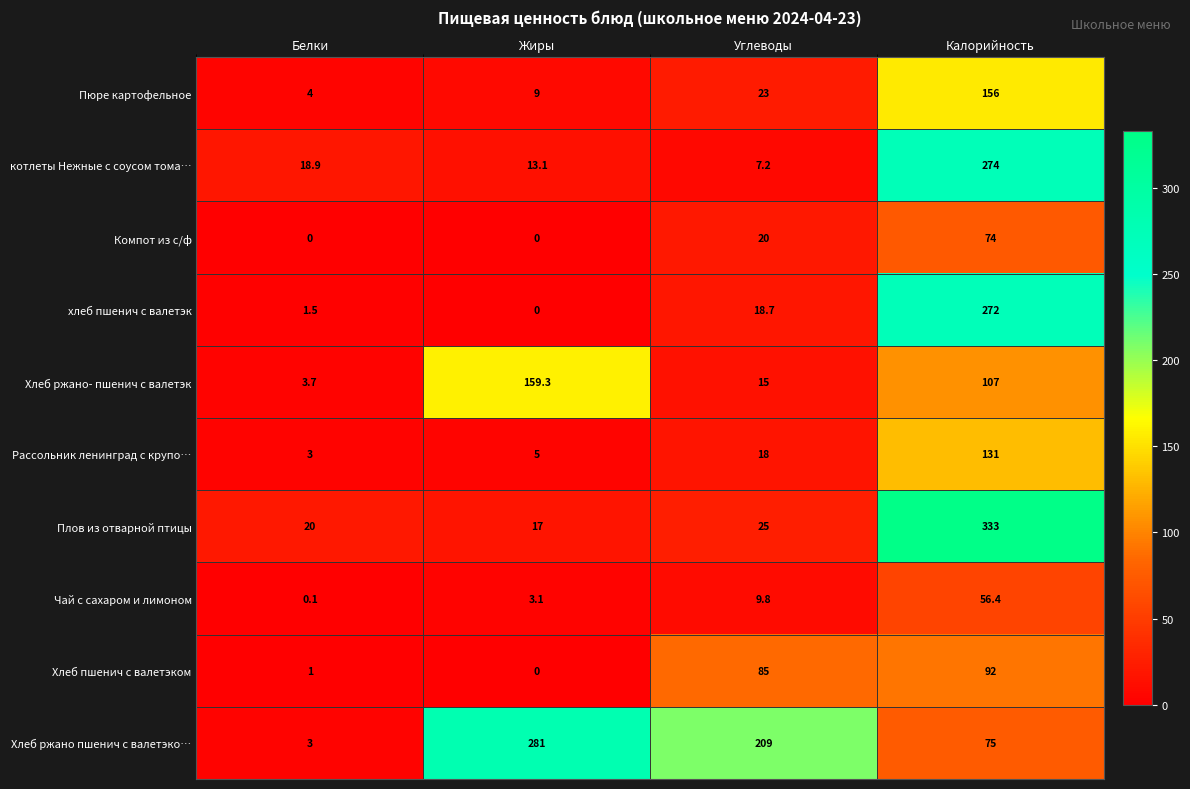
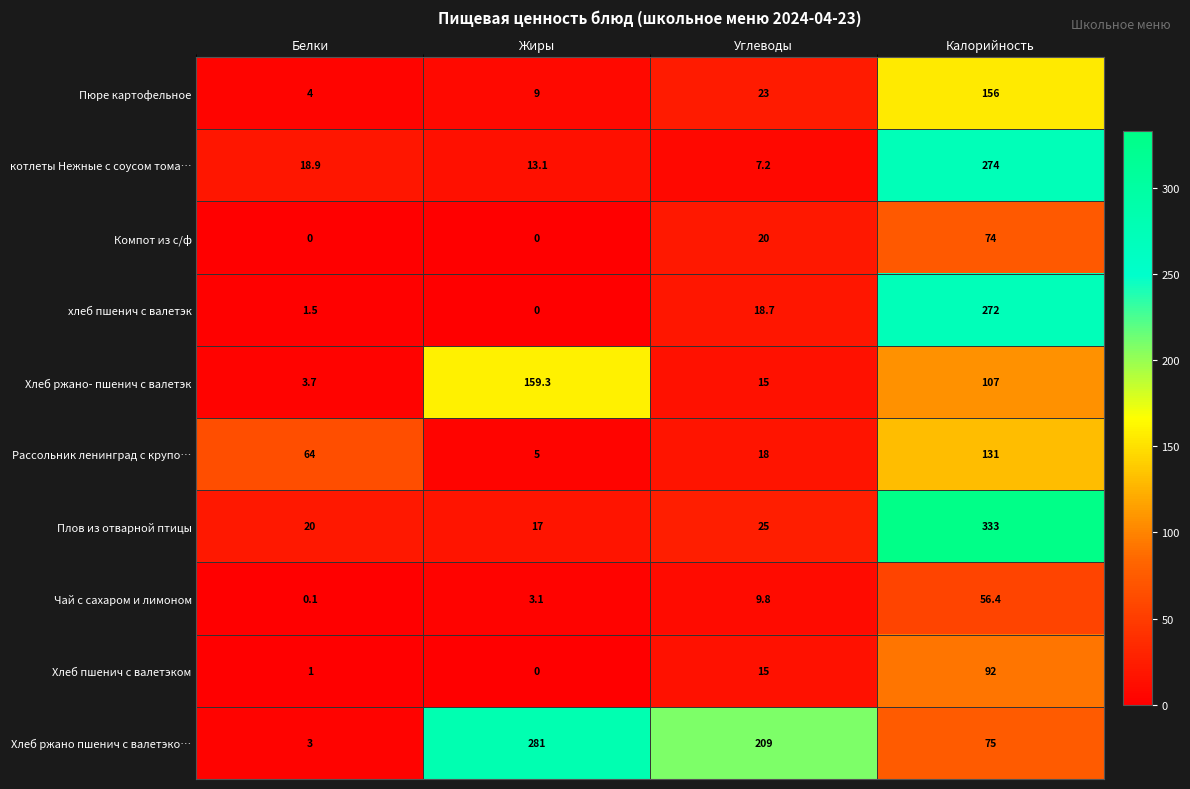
  {
    "Пюре картофельное": {
      "Белки": 4,
      "Жиры": 9,
      "Углеводы": 23,
      "Калорийность": 156
    },
    "котлеты Нежные с соусом тома…": {
      "Белки": 18.9,
      "Жиры": 13.1,
      "Углеводы": 7.2,
      "Калорийность": 274
    },
    "Компот из с/ф": {
      "Белки": 0,
      "Жиры": 0,
      "Углеводы": 20,
      "Калорийность": 74
    },
    "хлеб пшенич с валетэк": {
      "Белки": 1.5,
      "Жиры": 0,
      "Углеводы": 18.7,
      "Калорийность": 272
    },
    "Хлеб ржано- пшенич с валетэк": {
      "Белки": 3.7,
      "Жиры": 159.3,
      "Углеводы": 15,
      "Калорийность": 107
    },
    "Рассольник ленинград с крупо…": {
-     "Белки": 3,
+     "Белки": 64,
      "Жиры": 5,
      "Углеводы": 18,
      "Калорийность": 131
    },
    "Плов из отварной птицы": {
      "Белки": 20,
      "Жиры": 17,
      "Углеводы": 25,
      "Калорийность": 333
    },
    "Чай с сахаром и лимоном": {
      "Белки": 0.1,
      "Жиры": 3.1,
      "Углеводы": 9.8,
      "Калорийность": 56.4
    },
    "Хлеб пшенич с валетэком": {
      "Белки": 1,
      "Жиры": 0,
-     "Углеводы": 85,
+     "Углеводы": 15,
      "Калорийность": 92
    },
    "Хлеб ржано пшенич с валетэко…": {
      "Белки": 3,
      "Жиры": 281,
      "Углеводы": 209,
      "Калорийность": 75
    }
  }
